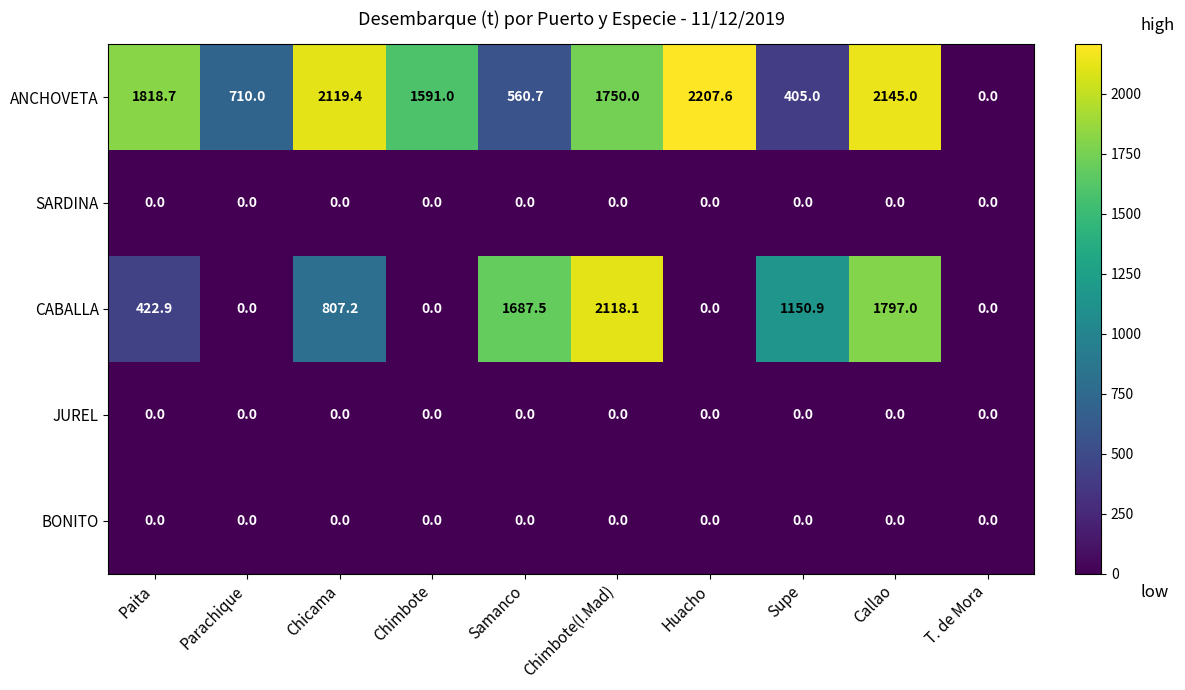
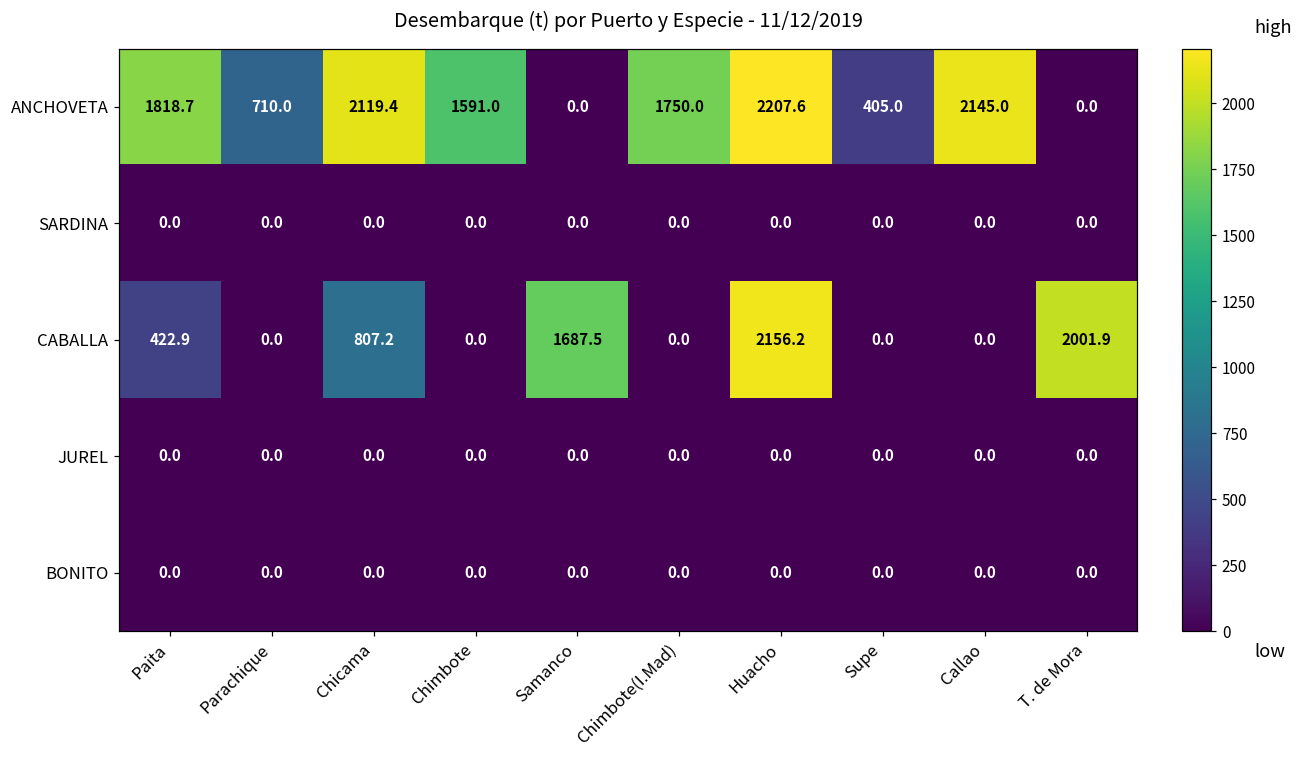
  {
    "ANCHOVETA": {
      "Paita": 1818.7,
      "Parachique": 710.0,
      "Chicama": 2119.4,
      "Chimbote": 1591.0,
-     "Samanco": 560.7,
+     "Samanco": 0.0,
      "Chimbote(I.Mad)": 1750.0,
      "Huacho": 2207.6,
      "Supe": 405.0,
      "Callao": 2145.0,
      "T. de Mora": 0.0
    },
    "SARDINA": {
      "Paita": 0.0,
      "Parachique": 0.0,
      "Chicama": 0.0,
      "Chimbote": 0.0,
      "Samanco": 0.0,
      "Chimbote(I.Mad)": 0.0,
      "Huacho": 0.0,
      "Supe": 0.0,
      "Callao": 0.0,
      "T. de Mora": 0.0
    },
    "CABALLA": {
      "Paita": 422.9,
      "Parachique": 0.0,
      "Chicama": 807.2,
      "Chimbote": 0.0,
      "Samanco": 1687.5,
-     "Chimbote(I.Mad)": 2118.1,
-     "Huacho": 0.0,
-     "Supe": 1150.9,
-     "Callao": 1797.0,
-     "T. de Mora": 0.0
+     "Chimbote(I.Mad)": 0.0,
+     "Huacho": 2156.2,
+     "Supe": 0.0,
+     "Callao": 0.0,
+     "T. de Mora": 2001.9
    },
    "JUREL": {
      "Paita": 0.0,
      "Parachique": 0.0,
      "Chicama": 0.0,
      "Chimbote": 0.0,
      "Samanco": 0.0,
      "Chimbote(I.Mad)": 0.0,
      "Huacho": 0.0,
      "Supe": 0.0,
      "Callao": 0.0,
      "T. de Mora": 0.0
    },
    "BONITO": {
      "Paita": 0.0,
      "Parachique": 0.0,
      "Chicama": 0.0,
      "Chimbote": 0.0,
      "Samanco": 0.0,
      "Chimbote(I.Mad)": 0.0,
      "Huacho": 0.0,
      "Supe": 0.0,
      "Callao": 0.0,
      "T. de Mora": 0.0
    }
  }
